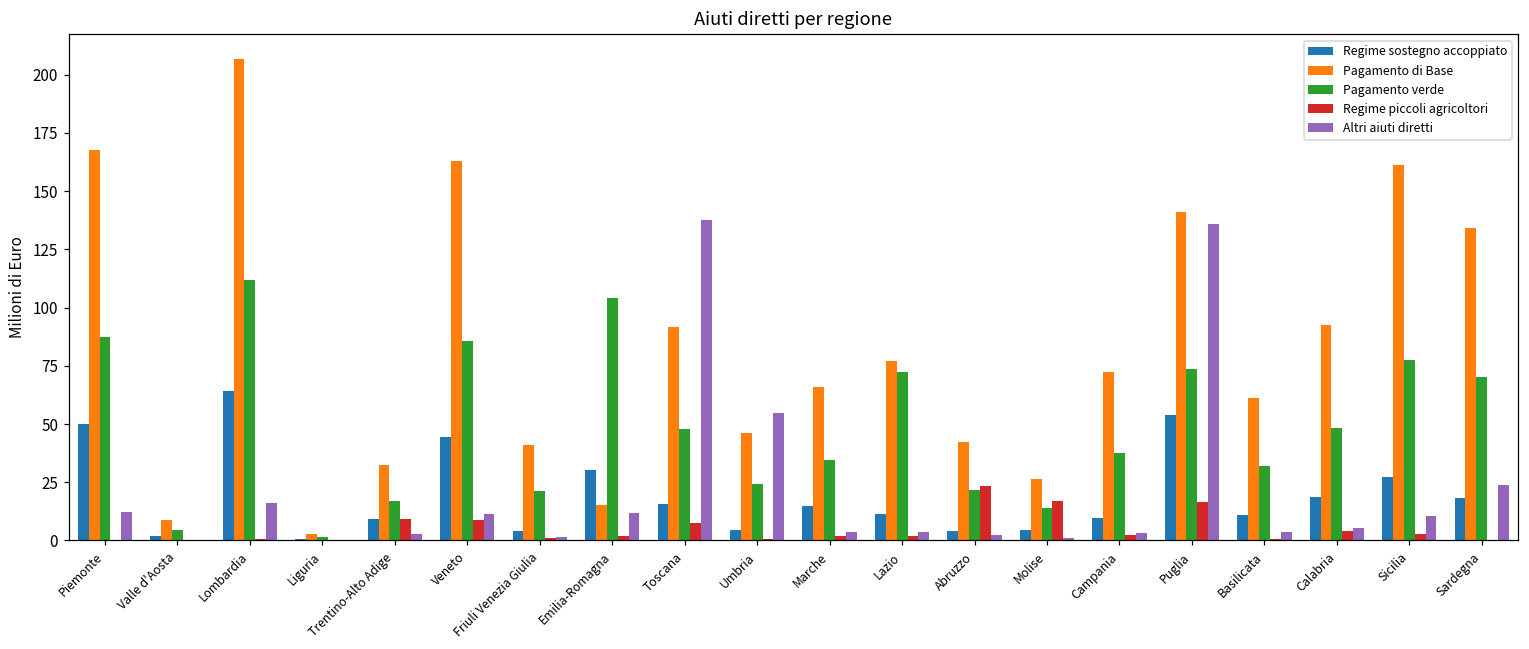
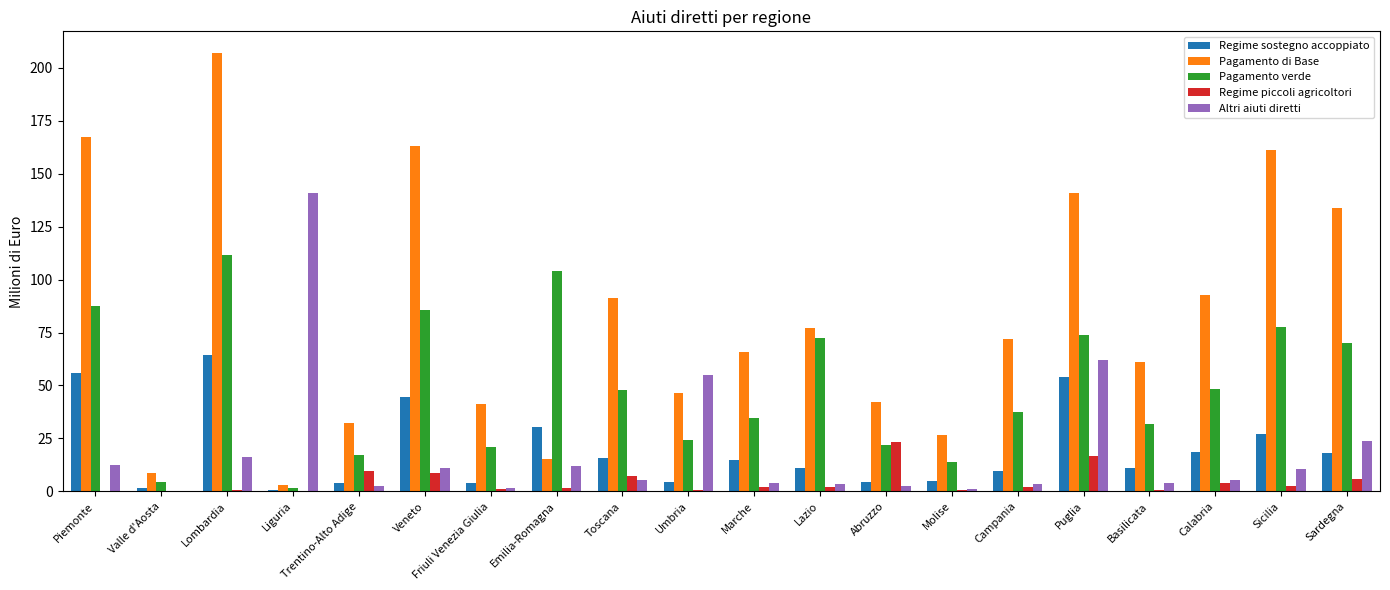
  {
    "Regime sostegno accoppiato": {
-     "Piemonte": 50,
+     "Piemonte": 56,
      "Valle d'Aosta": 2,
      "Lombardia": 64,
-     "Trentino-Alto Adige": 9,
+     "Trentino-Alto Adige": 4,
      "Veneto": 45,
      "Friuli Venezia Giulia": 4,
      "Emilia-Romagna": 30,
      "Toscana": 16,
      "Umbria": 5,
      "Marche": 15,
      "Lazio": 11,
      "Abruzzo": 4,
      "Molise": 5,
      "Campania": 10,
      "Puglia": 54,
      "Basilicata": 11,
      "Calabria": 19,
      "Sicilia": 27,
      "Sardegna": 18
    },
    "Pagamento di Base": {
      "Piemonte": 168,
      "Valle d'Aosta": 9,
      "Lombardia": 207,
      "Liguria": 3,
      "Trentino-Alto Adige": 32,
      "Veneto": 163,
      "Friuli Venezia Giulia": 41,
      "Emilia-Romagna": 15,
      "Toscana": 92,
      "Umbria": 46,
      "Marche": 66,
      "Lazio": 77,
      "Abruzzo": 42,
      "Molise": 27,
      "Campania": 72,
      "Puglia": 141,
      "Basilicata": 61,
      "Calabria": 93,
      "Sicilia": 161,
      "Sardegna": 134
    },
    "Pagamento verde": {
      "Piemonte": 88,
      "Valle d'Aosta": 5,
      "Lombardia": 112,
      "Liguria": 2,
      "Trentino-Alto Adige": 17,
      "Veneto": 86,
      "Friuli Venezia Giulia": 21,
      "Emilia-Romagna": 104,
      "Toscana": 48,
      "Umbria": 24,
      "Marche": 35,
      "Lazio": 72,
      "Abruzzo": 22,
      "Molise": 14,
      "Campania": 38,
      "Puglia": 74,
      "Basilicata": 32,
      "Calabria": 48,
      "Sicilia": 77,
      "Sardegna": 70
    },
    "Regime piccoli agricoltori": {
      "Trentino-Alto Adige": 9,
      "Veneto": 9,
      "Emilia-Romagna": 2,
      "Toscana": 7,
      "Marche": 2,
      "Lazio": 2,
      "Abruzzo": 23,
-     "Molise": 17,
+     "Molise": 0,
      "Campania": 2,
      "Puglia": 16,
      "Calabria": 4,
      "Sicilia": 3,
-     "Sardegna": 0
+     "Sardegna": 6
    },
    "Altri aiuti diretti": {
      "Piemonte": 12,
      "Lombardia": 16,
-     "Liguria": 0,
+     "Liguria": 141,
      "Trentino-Alto Adige": 3,
      "Veneto": 11,
      "Friuli Venezia Giulia": 1,
      "Emilia-Romagna": 12,
-     "Toscana": 137,
+     "Toscana": 5,
      "Umbria": 55,
      "Marche": 4,
      "Lazio": 4,
      "Abruzzo": 2,
      "Campania": 3,
-     "Puglia": 136,
+     "Puglia": 62,
      "Basilicata": 4,
      "Calabria": 6,
      "Sicilia": 10,
      "Sardegna": 24
    }
  }
